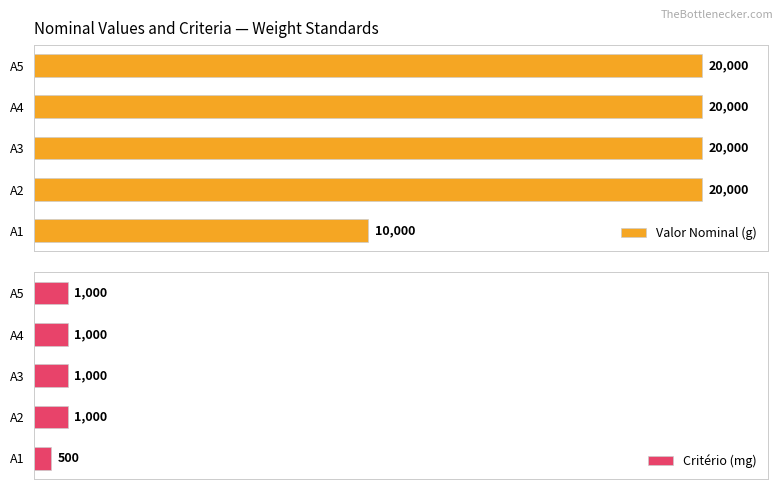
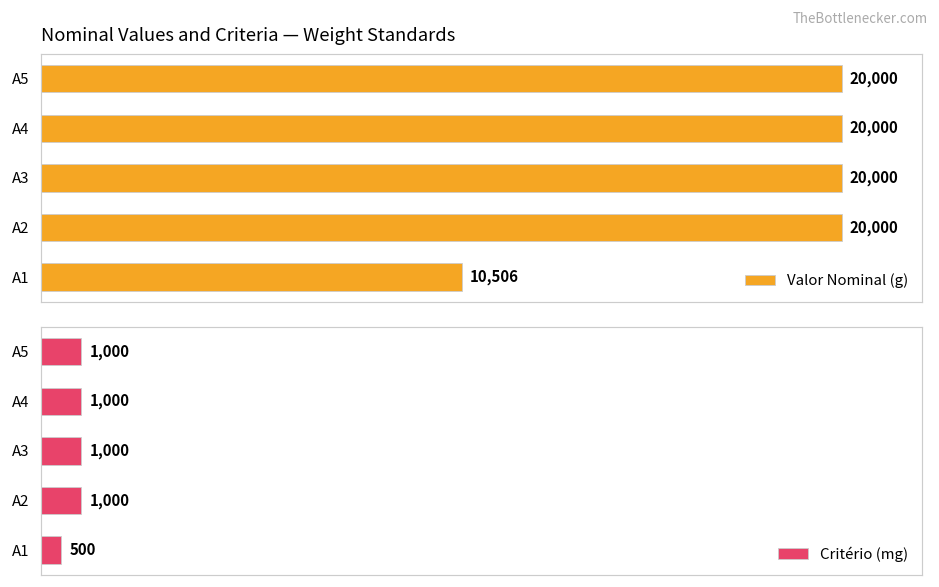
  {
    "Nominal Values and Criteria — Weight Standards": {
      "A5": "20,000",
      "A4": "20,000",
      "A3": "20,000",
      "A2": "20,000",
-     "A1": "10,000"
+     "A1": "10,506"
    }
  }
